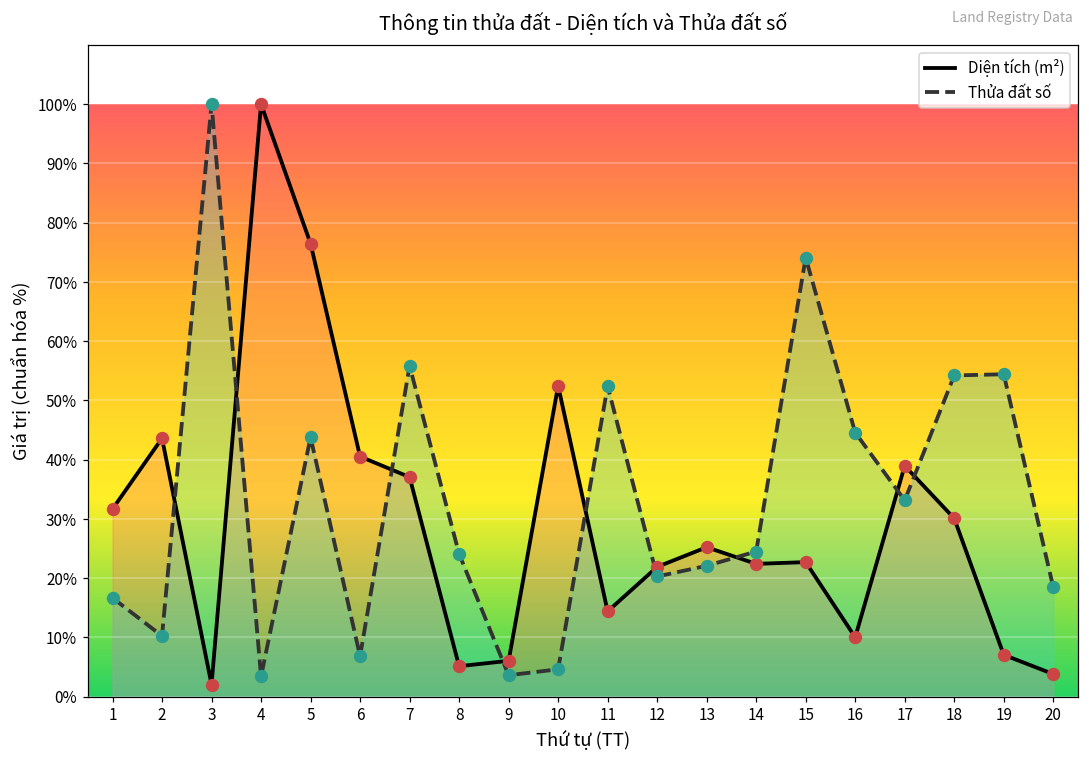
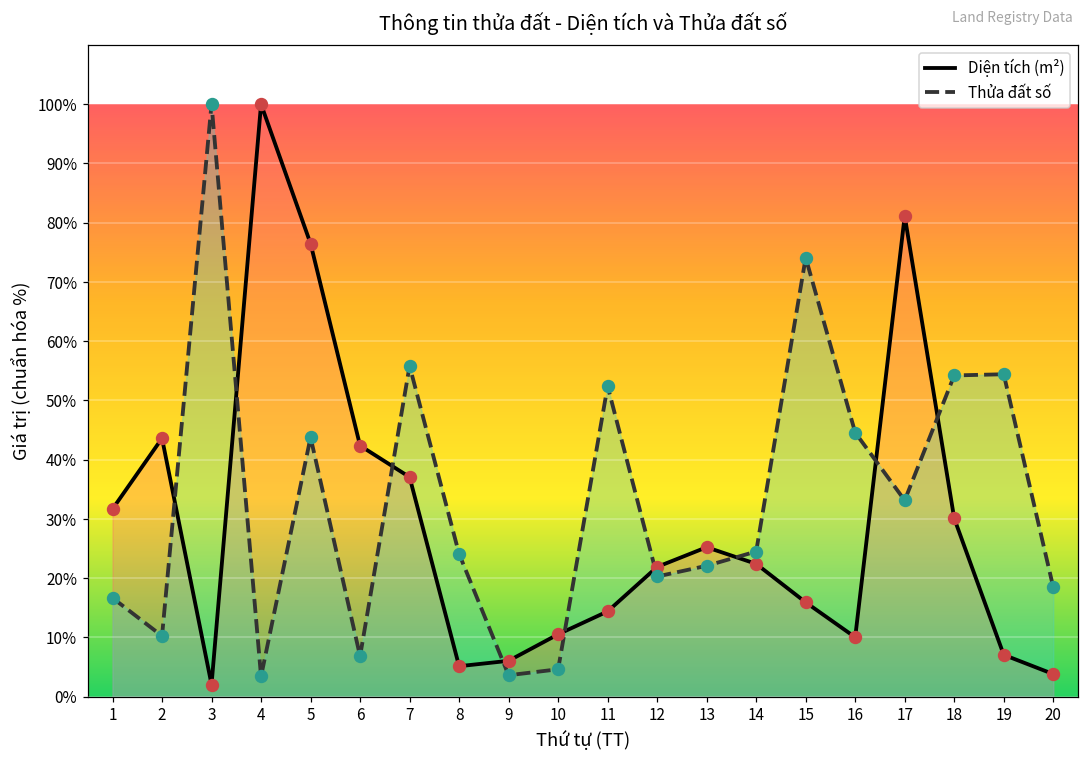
  {
    "Diện tích (m²)": {
      "1": "32%",
      "2": "44%",
      "3": "2%",
      "4": "100%",
      "5": "76%",
-     "6": "41%",
+     "6": "42%",
      "7": "37%",
      "8": "5%",
      "9": "6%",
-     "10": "52%",
+     "10": "11%",
      "11": "14%",
      "12": "22%",
      "13": "25%",
      "14": "22%",
-     "15": "23%",
+     "15": "16%",
      "16": "10%",
-     "17": "39%",
+     "17": "81%",
      "18": "30%",
      "19": "7%",
      "20": "4%"
    },
    "Thửa đất số": {
      "1": "17%",
      "2": "10%",
      "3": "100%",
      "4": "3%",
      "5": "44%",
      "6": "7%",
      "7": "56%",
      "8": "24%",
      "9": "4%",
      "10": "5%",
      "11": "52%",
      "12": "20%",
      "13": "22%",
      "14": "24%",
      "15": "74%",
      "16": "45%",
      "17": "33%",
      "18": "54%",
      "19": "54%",
      "20": "18%"
    }
  }
